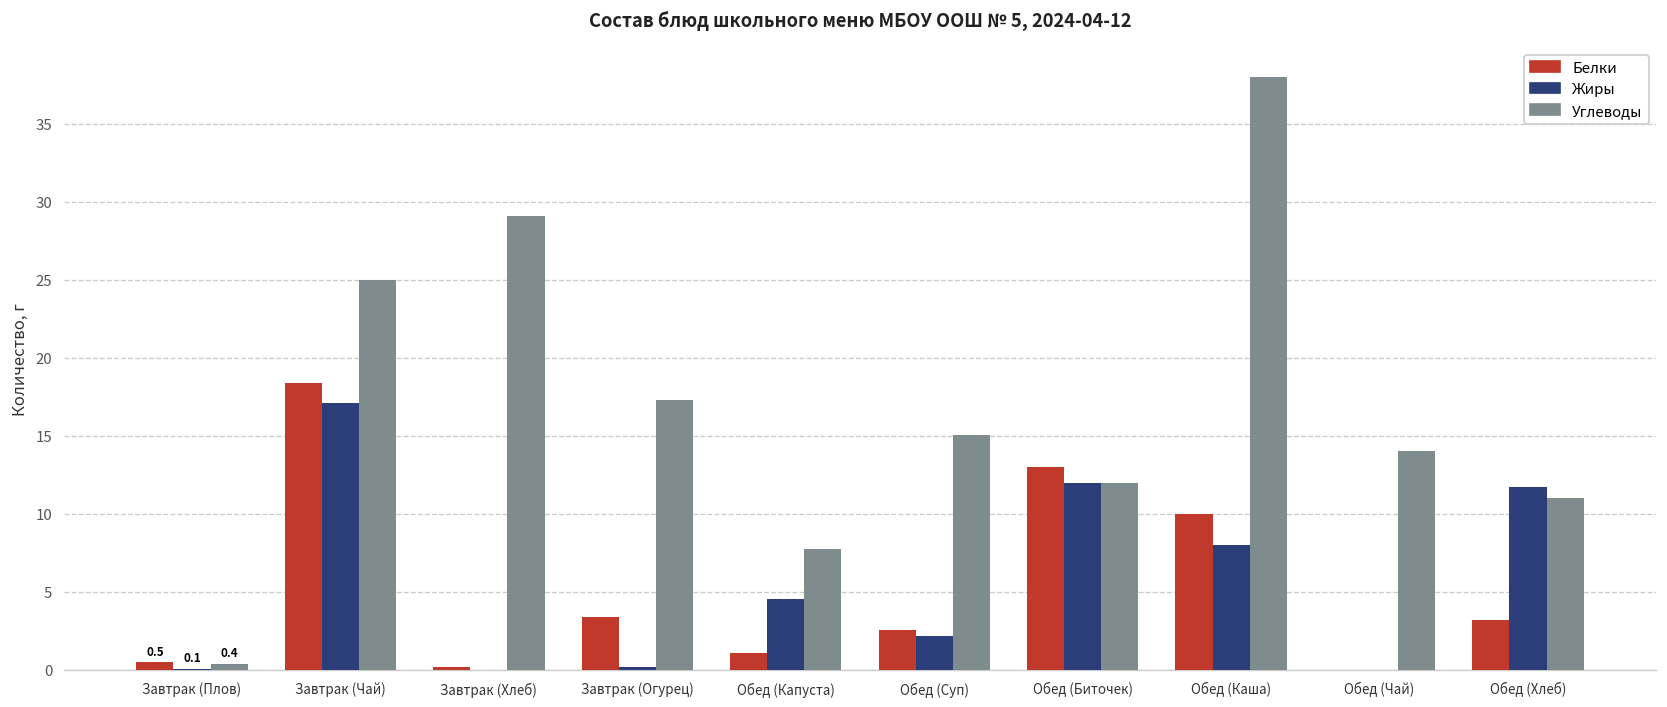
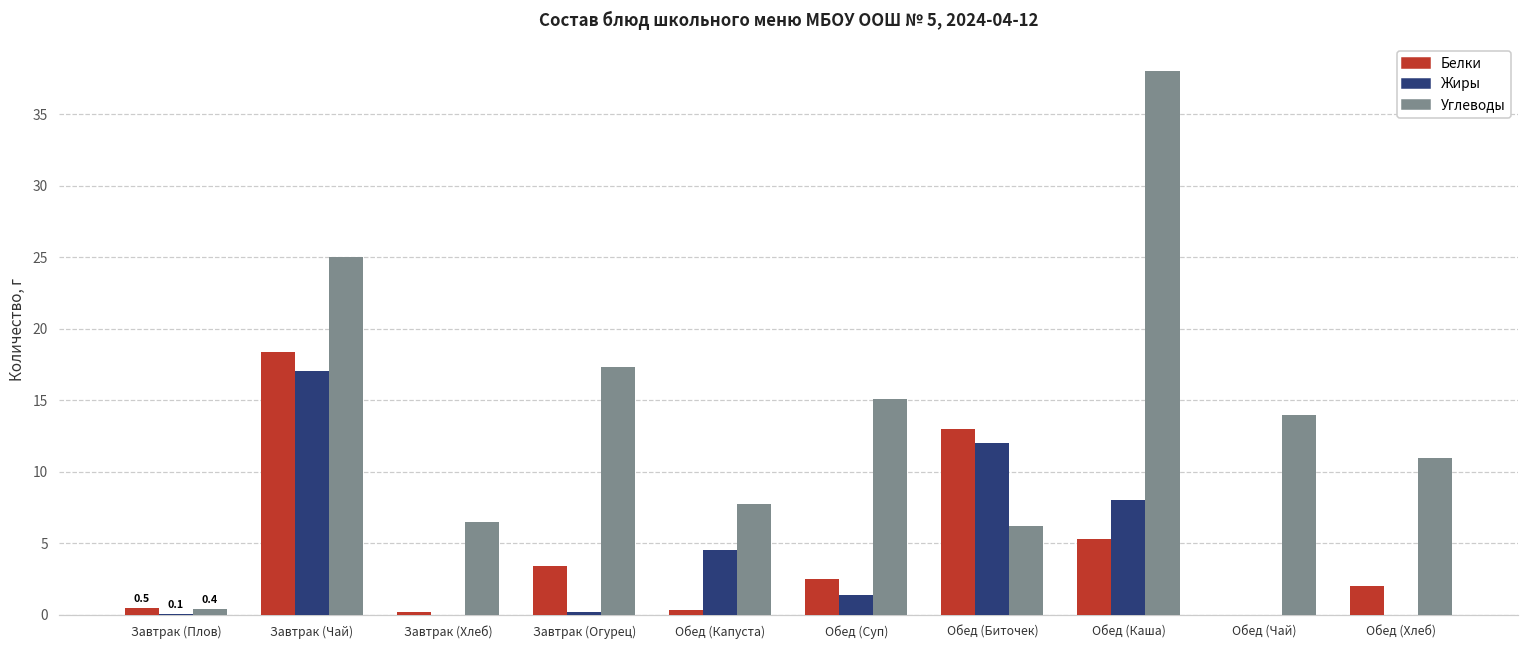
  {
    "Белки": {
      "Завтрак (Чай)": 18.4,
      "Завтрак (Хлеб)": 0.2,
      "Завтрак (Огурец)": 3.4,
-     "Обед (Капуста)": 1.1,
+     "Обед (Капуста)": 0.3,
      "Обед (Суп)": 2.5,
      "Обед (Биточек)": 13.0,
-     "Обед (Каша)": 10.0,
+     "Обед (Каша)": 5.3,
      "Обед (Чай)": 0.0,
-     "Обед (Хлеб)": 3.2
+     "Обед (Хлеб)": 2.0
    },
    "Жиры": {
      "Завтрак (Чай)": 17.1,
      "Завтрак (Хлеб)": 0.0,
      "Завтрак (Огурец)": 0.2,
      "Обед (Капуста)": 4.6,
-     "Обед (Суп)": 2.2,
+     "Обед (Суп)": 1.4,
      "Обед (Биточек)": 12.0,
      "Обед (Каша)": 8.0,
      "Обед (Чай)": 0.0,
-     "Обед (Хлеб)": 11.7
+     "Обед (Хлеб)": 0.0
    },
    "Углеводы": {
      "Завтрак (Чай)": 25.0,
-     "Завтрак (Хлеб)": 29.1,
+     "Завтрак (Хлеб)": 6.5,
      "Завтрак (Огурец)": 17.3,
      "Обед (Капуста)": 7.7,
      "Обед (Суп)": 15.1,
-     "Обед (Биточек)": 12.0,
+     "Обед (Биточек)": 6.2,
      "Обед (Каша)": 38.0,
      "Обед (Чай)": 14.0,
      "Обед (Хлеб)": 11.0
    }
  }
